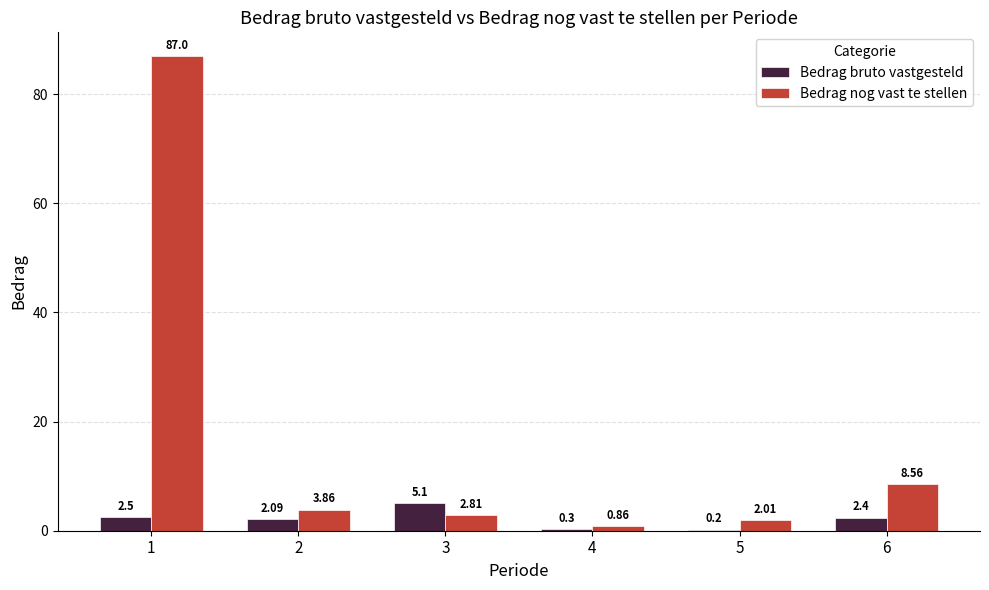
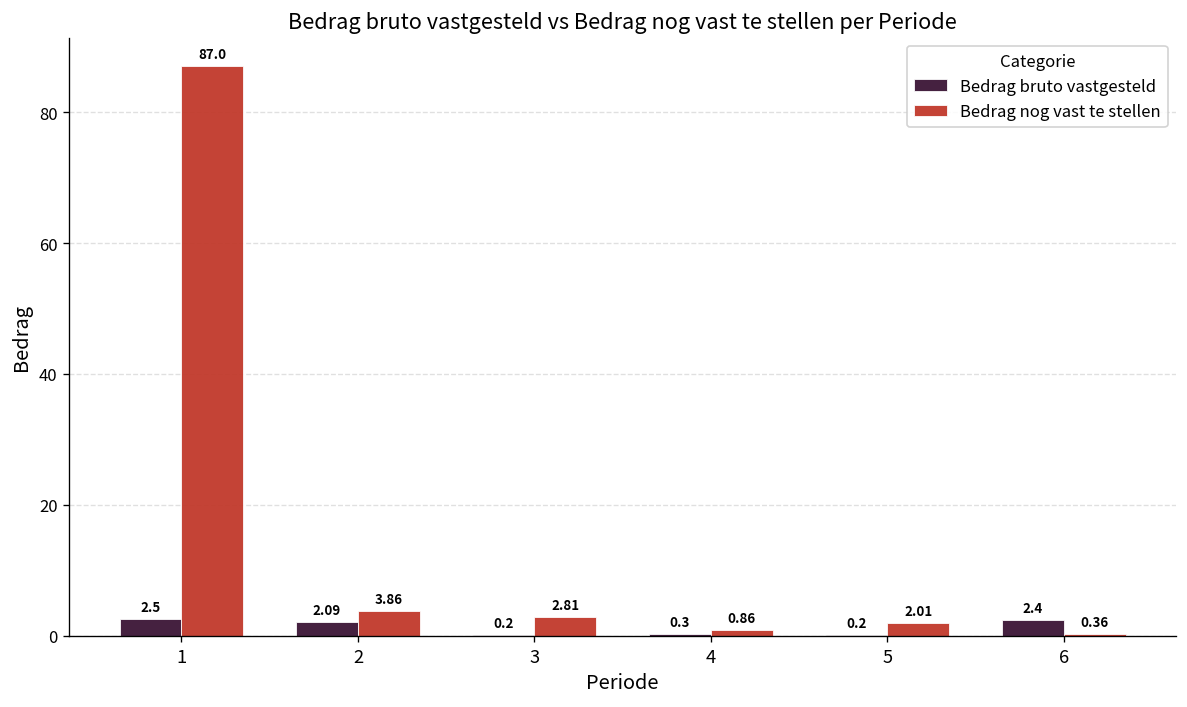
  {
    "Bedrag bruto vastgesteld": {
      "1": 2.5,
      "2": 2.09,
-     "3": 5.1,
+     "3": 0.2,
      "4": 0.3,
      "5": 0.2,
      "6": 2.4
    },
    "Bedrag nog vast te stellen": {
      "1": 87.0,
      "2": 3.86,
      "3": 2.81,
      "4": 0.86,
      "5": 2.01,
-     "6": 8.56
+     "6": 0.36
    }
  }
